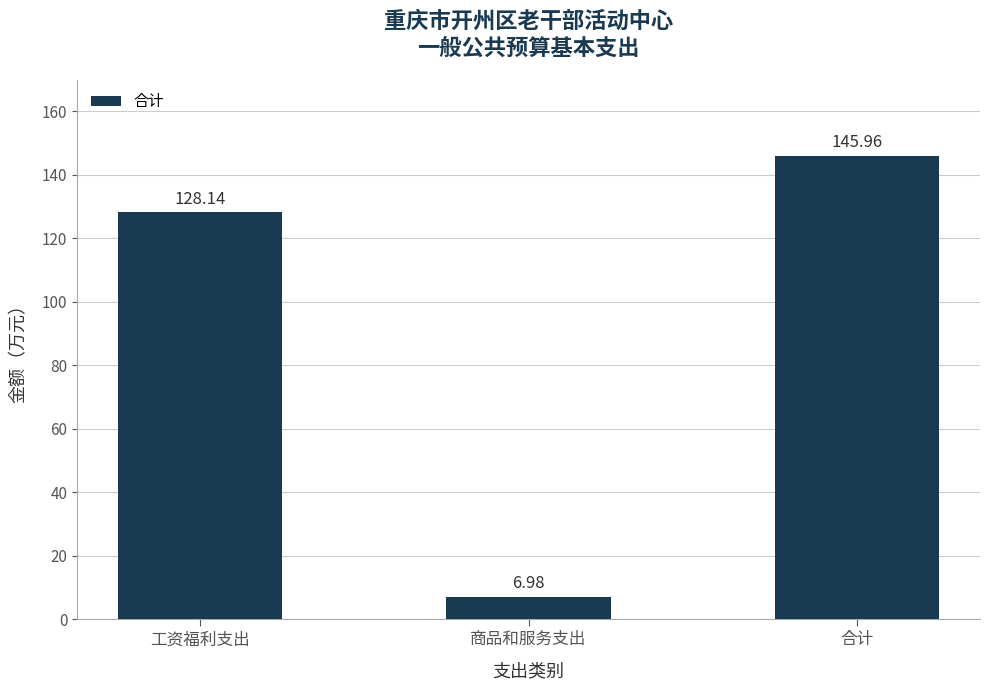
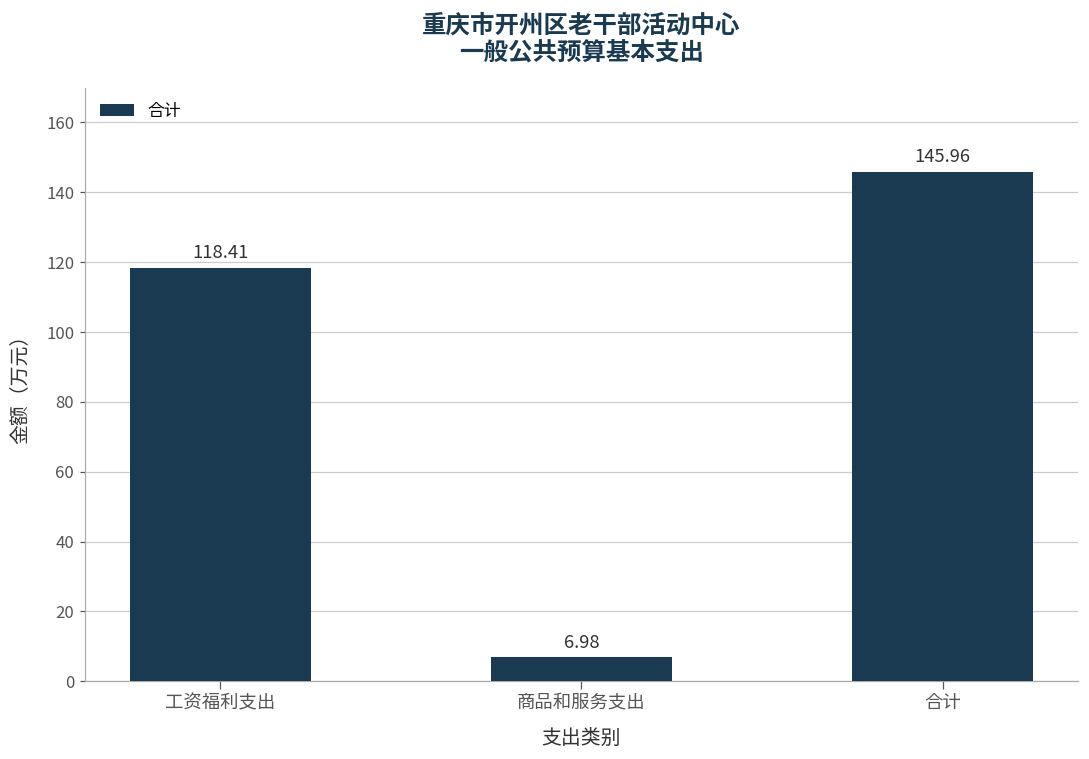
  {
-   "工资福利支出": 128.14,
+   "工资福利支出": 118.41,
    "商品和服务支出": 6.98,
    "合计": 145.96
  }
